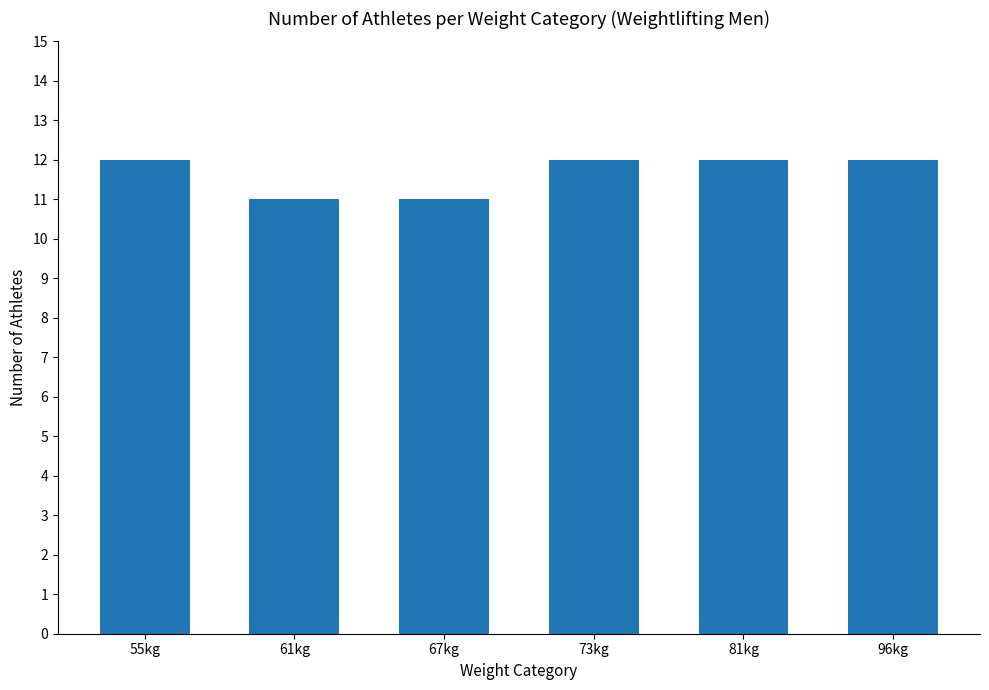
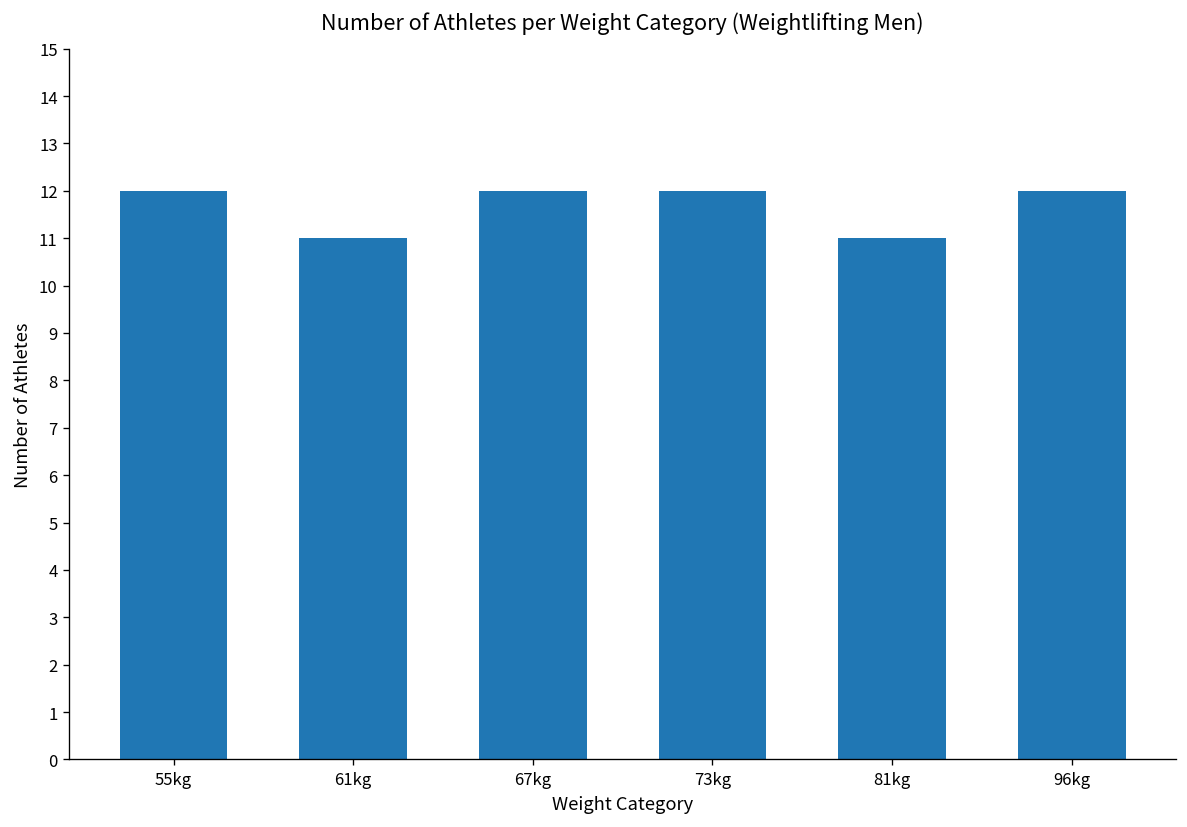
  {
    "55kg": 12,
    "61kg": 11,
-   "67kg": 11,
+   "67kg": 12,
    "73kg": 12,
-   "81kg": 12,
+   "81kg": 11,
    "96kg": 12
  }
